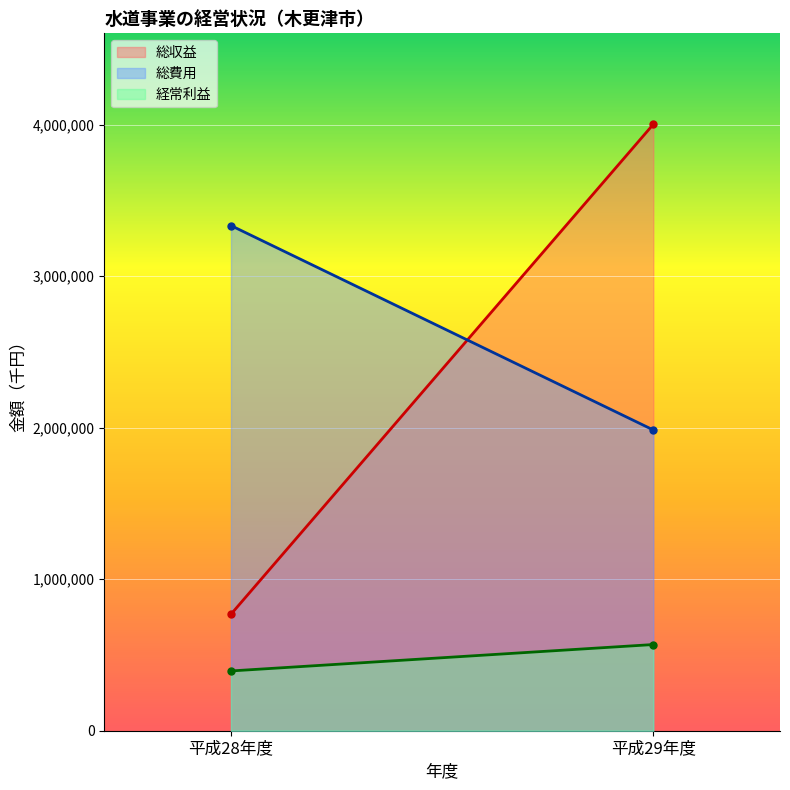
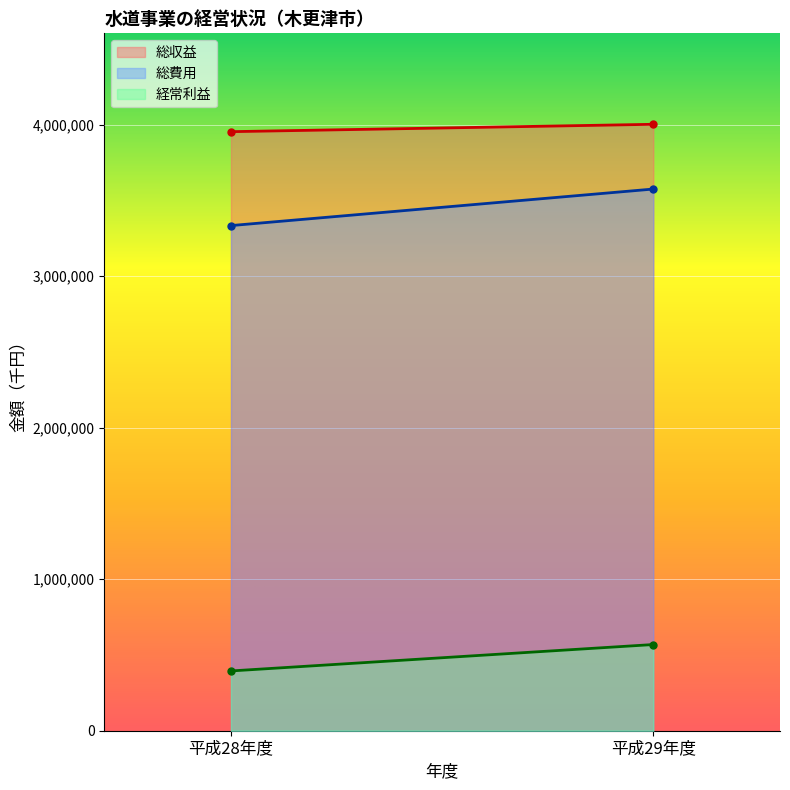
  {
    "総収益": {
-     "平成28年度": "770,000",
+     "平成28年度": "3,950,000",
      "平成29年度": "4,000,000"
    },
    "総費用": {
      "平成28年度": "3,330,000",
-     "平成29年度": "1,990,000"
+     "平成29年度": "3,580,000"
    },
    "経常利益": {
      "平成28年度": "390,000",
      "平成29年度": "570,000"
    }
  }
